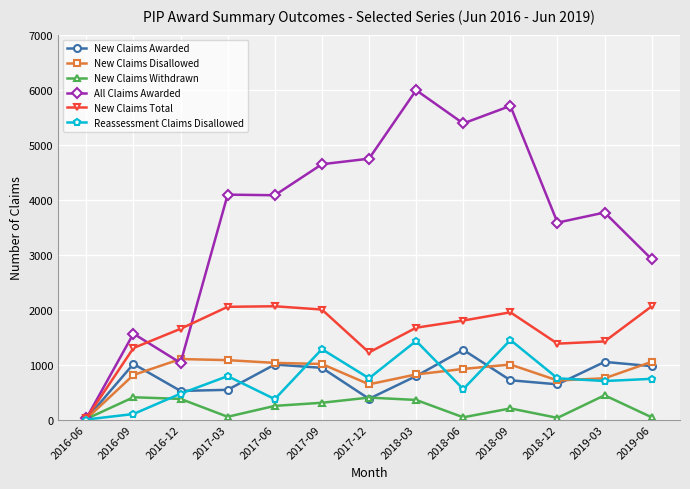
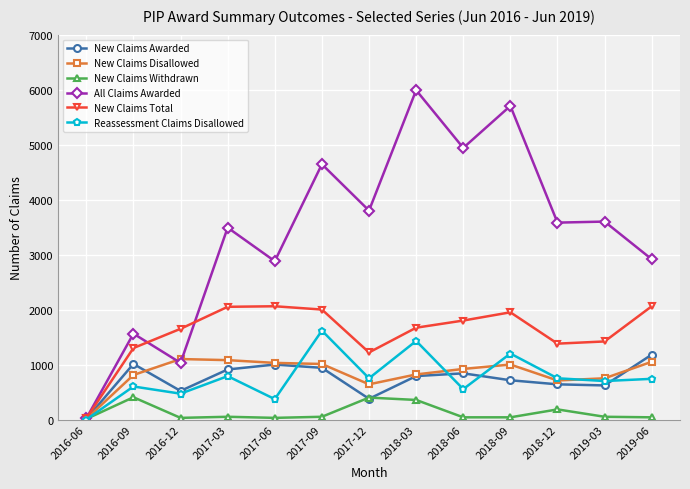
  {
    "New Claims Awarded": {
      "2016-09": 1000,
      "2016-12": 500,
-     "2017-03": 500,
+     "2017-03": 900,
      "2017-09": 900,
-     "2018-06": 1300,
+     "2018-06": 800,
      "2018-09": 700,
      "2018-12": 600,
-     "2019-03": 1000,
-     "2019-06": 1000
+     "2019-03": 600,
+     "2019-06": 1200
    },
    "New Claims Withdrawn": {
      "2016-09": 400,
-     "2016-12": 400,
+     "2016-12": 0,
      "2017-03": 100,
-     "2017-06": 200,
-     "2017-09": 300,
+     "2017-06": 0,
+     "2017-09": 100,
      "2018-03": 400,
      "2018-06": 0,
-     "2018-09": 200,
-     "2018-12": 0,
-     "2019-03": 400,
+     "2018-09": 0,
+     "2018-12": 200,
+     "2019-03": 100,
      "2019-06": 0
    },
    "All Claims Awarded": {
      "2016-09": 1600,
      "2016-12": 1000,
-     "2017-03": 4100,
-     "2017-06": 4100,
+     "2017-03": 3500,
+     "2017-06": 2900,
      "2017-09": 4600,
-     "2017-12": 4700,
+     "2017-12": 3800,
      "2018-03": 6000,
-     "2018-06": 5400,
+     "2018-06": 4900,
      "2018-09": 5700,
      "2018-12": 3600,
-     "2019-03": 3800,
+     "2019-03": 3600,
      "2019-06": 2900
    },
    "Reassessment Claims Disallowed": {
-     "2016-09": 100,
+     "2016-09": 600,
      "2016-12": 500,
      "2017-03": 800,
      "2017-06": 400,
-     "2017-09": 1300,
+     "2017-09": 1600,
      "2017-12": 800,
      "2018-03": 1400,
      "2018-06": 600,
-     "2018-09": 1400,
+     "2018-09": 1200,
      "2019-03": 700,
      "2019-06": 700
    }
  }
